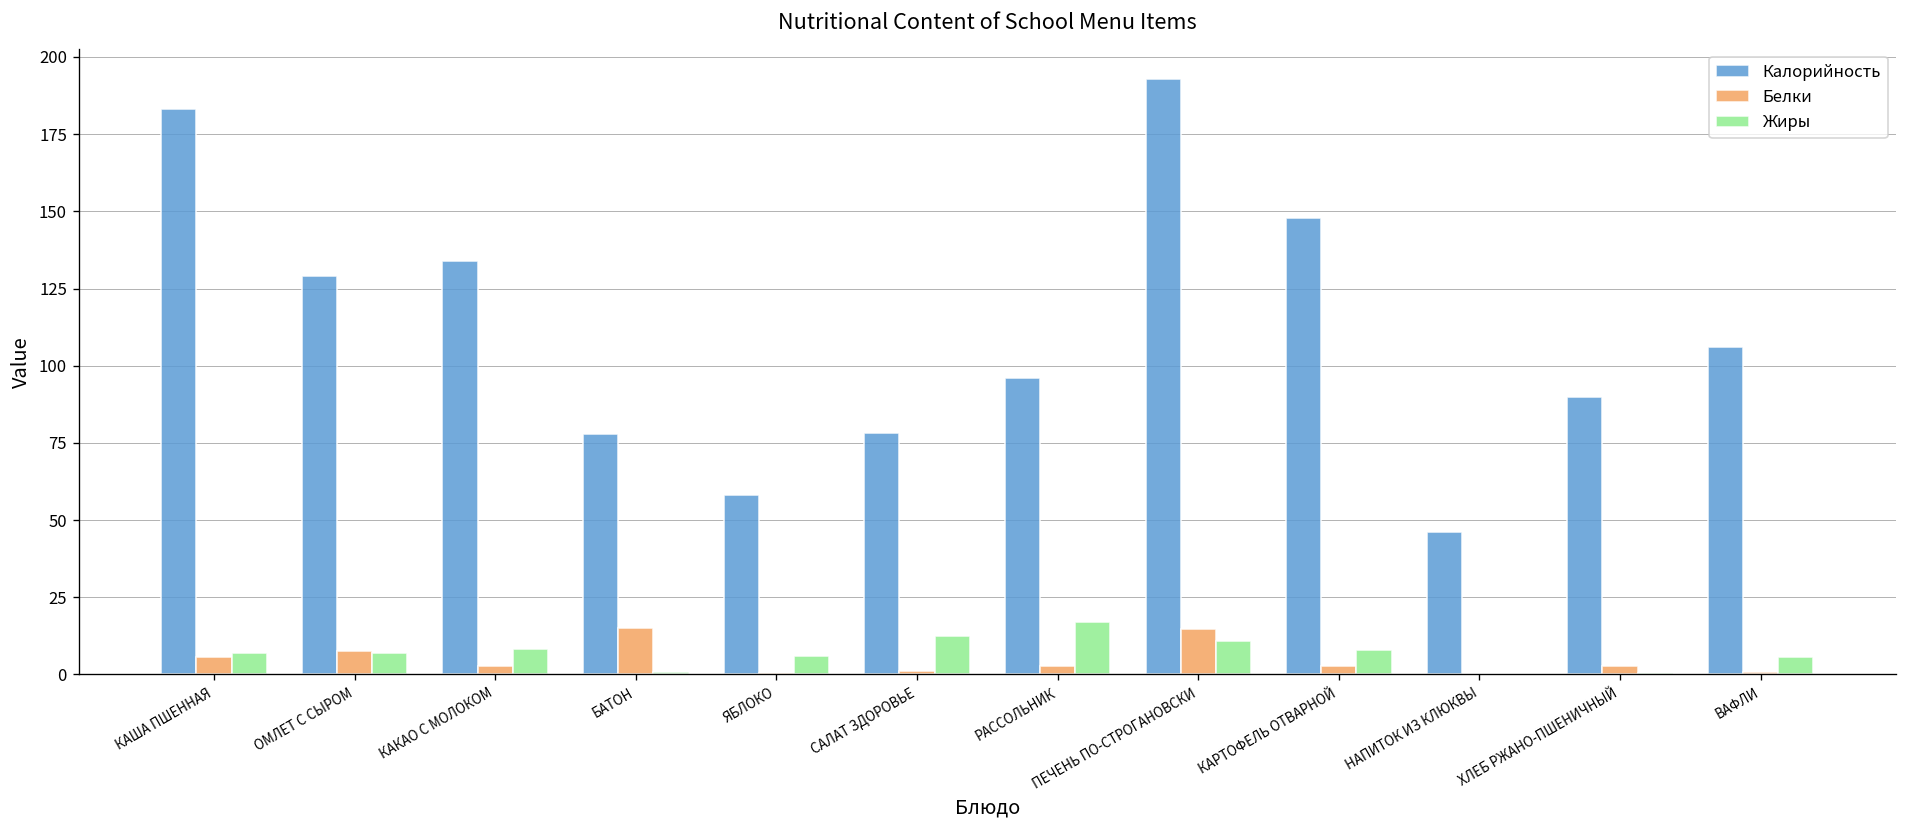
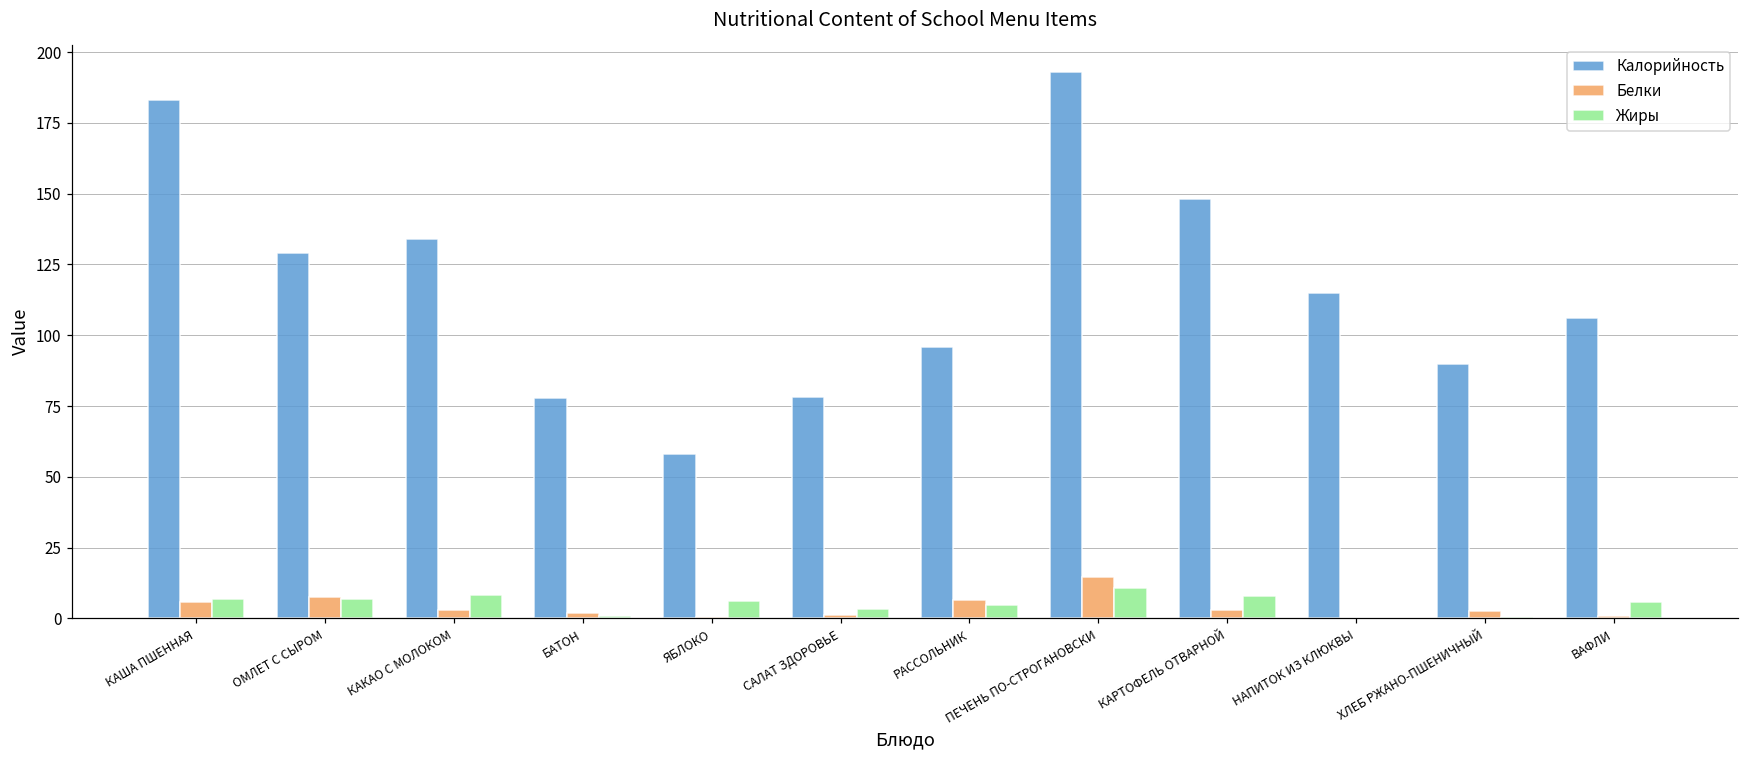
  {
    "Калорийность": {
      "КАША ПШЕННАЯ": 183,
      "ОМЛЕТ С СЫРОМ": 129,
      "КАКАО С МОЛОКОМ": 134,
      "БАТОН": 78,
      "ЯБЛОКО": 58,
      "САЛАТ ЗДОРОВЬЕ": 78,
      "РАССОЛЬНИК": 96,
      "ПЕЧЕНЬ ПО-СТРОГАНОВСКИ": 193,
      "КАРТОФЕЛЬ ОТВАРНОЙ": 148,
-     "НАПИТОК ИЗ КЛЮКВЫ": 46,
+     "НАПИТОК ИЗ КЛЮКВЫ": 115,
      "ХЛЕБ РЖАНО-ПШЕНИЧНЫЙ": 90,
      "ВАФЛИ": 106
    },
    "Белки": {
      "КАША ПШЕННАЯ": 6,
      "ОМЛЕТ С СЫРОМ": 8,
      "КАКАО С МОЛОКОМ": 3,
-     "БАТОН": 15,
+     "БАТОН": 2,
      "САЛАТ ЗДОРОВЬЕ": 1,
-     "РАССОЛЬНИК": 3,
+     "РАССОЛЬНИК": 7,
      "ПЕЧЕНЬ ПО-СТРОГАНОВСКИ": 15,
      "КАРТОФЕЛЬ ОТВАРНОЙ": 3,
      "ХЛЕБ РЖАНО-ПШЕНИЧНЫЙ": 3
    },
    "Жиры": {
      "КАША ПШЕННАЯ": 7,
      "ОМЛЕТ С СЫРОМ": 7,
      "КАКАО С МОЛОКОМ": 8,
      "ЯБЛОКО": 6,
-     "САЛАТ ЗДОРОВЬЕ": 12,
-     "РАССОЛЬНИК": 17,
+     "САЛАТ ЗДОРОВЬЕ": 3,
+     "РАССОЛЬНИК": 5,
      "ПЕЧЕНЬ ПО-СТРОГАНОВСКИ": 11,
      "КАРТОФЕЛЬ ОТВАРНОЙ": 8,
      "ВАФЛИ": 6
    }
  }
